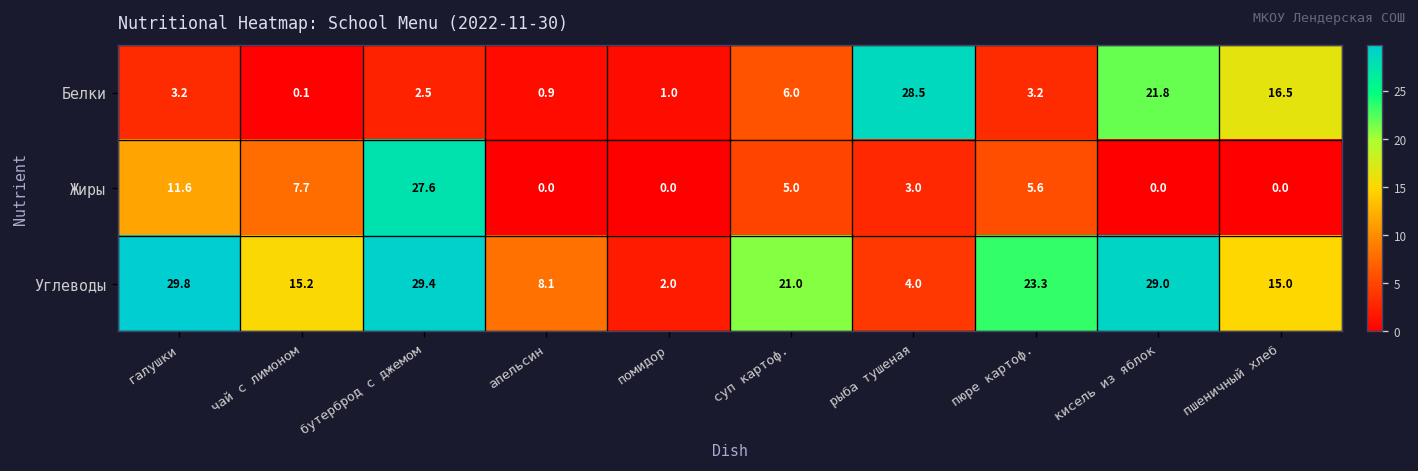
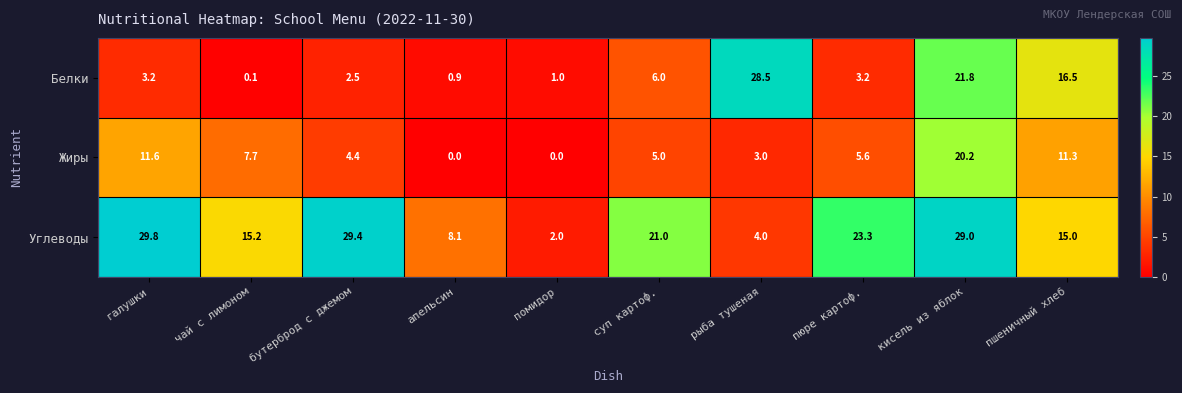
  {
    "Белки": {
      "галушки": 3.2,
      "чай с лимоном": 0.1,
      "бутерброд с джемом": 2.5,
      "апельсин": 0.9,
      "помидор": 1.0,
      "суп картоф.": 6.0,
      "рыба тушеная": 28.5,
      "пюре картоф.": 3.2,
      "кисель из яблок": 21.8,
      "пшеничный хлеб": 16.5
    },
    "Жиры": {
      "галушки": 11.6,
      "чай с лимоном": 7.7,
-     "бутерброд с джемом": 27.6,
+     "бутерброд с джемом": 4.4,
      "апельсин": 0.0,
      "помидор": 0.0,
      "суп картоф.": 5.0,
      "рыба тушеная": 3.0,
      "пюре картоф.": 5.6,
-     "кисель из яблок": 0.0,
-     "пшеничный хлеб": 0.0
+     "кисель из яблок": 20.2,
+     "пшеничный хлеб": 11.3
    },
    "Углеводы": {
      "галушки": 29.8,
      "чай с лимоном": 15.2,
      "бутерброд с джемом": 29.4,
      "апельсин": 8.1,
      "помидор": 2.0,
      "суп картоф.": 21.0,
      "рыба тушеная": 4.0,
      "пюре картоф.": 23.3,
      "кисель из яблок": 29.0,
      "пшеничный хлеб": 15.0
    }
  }
